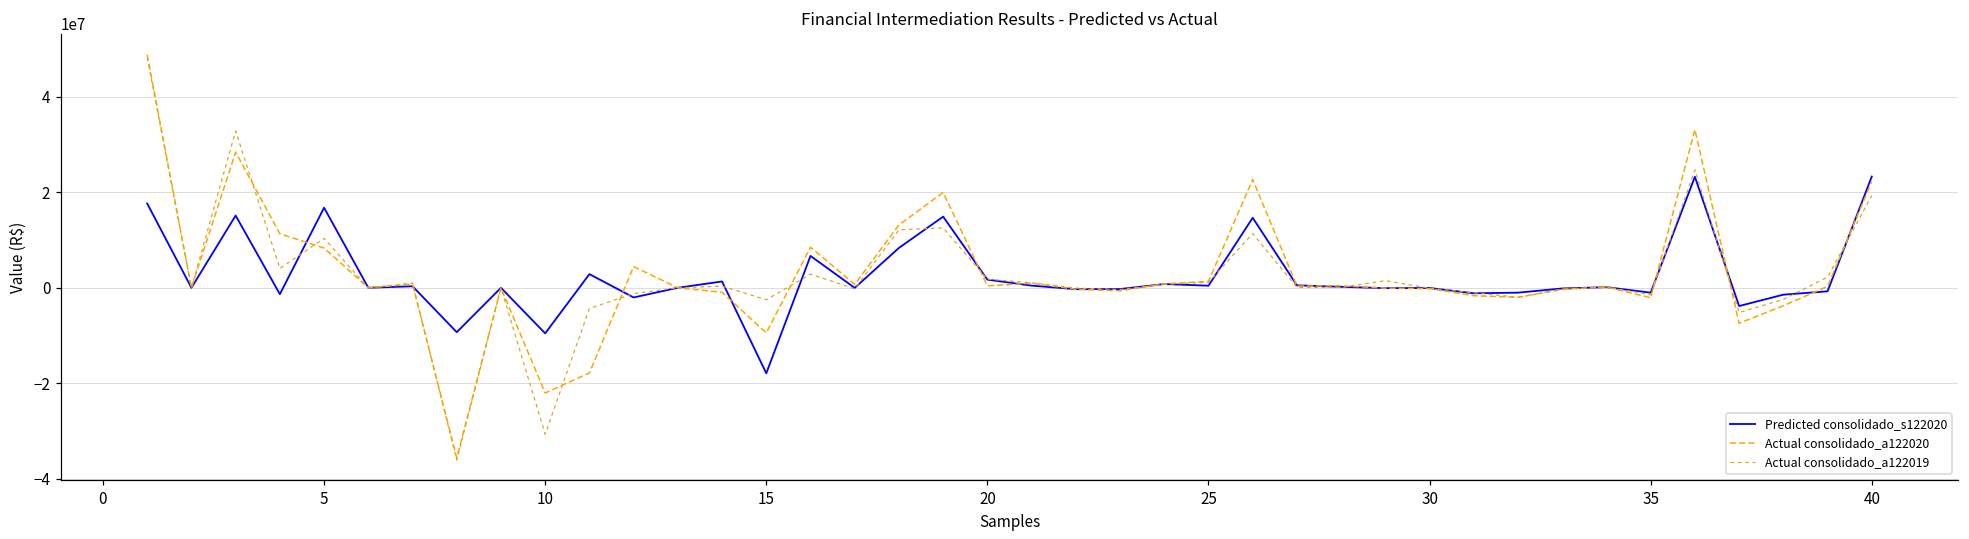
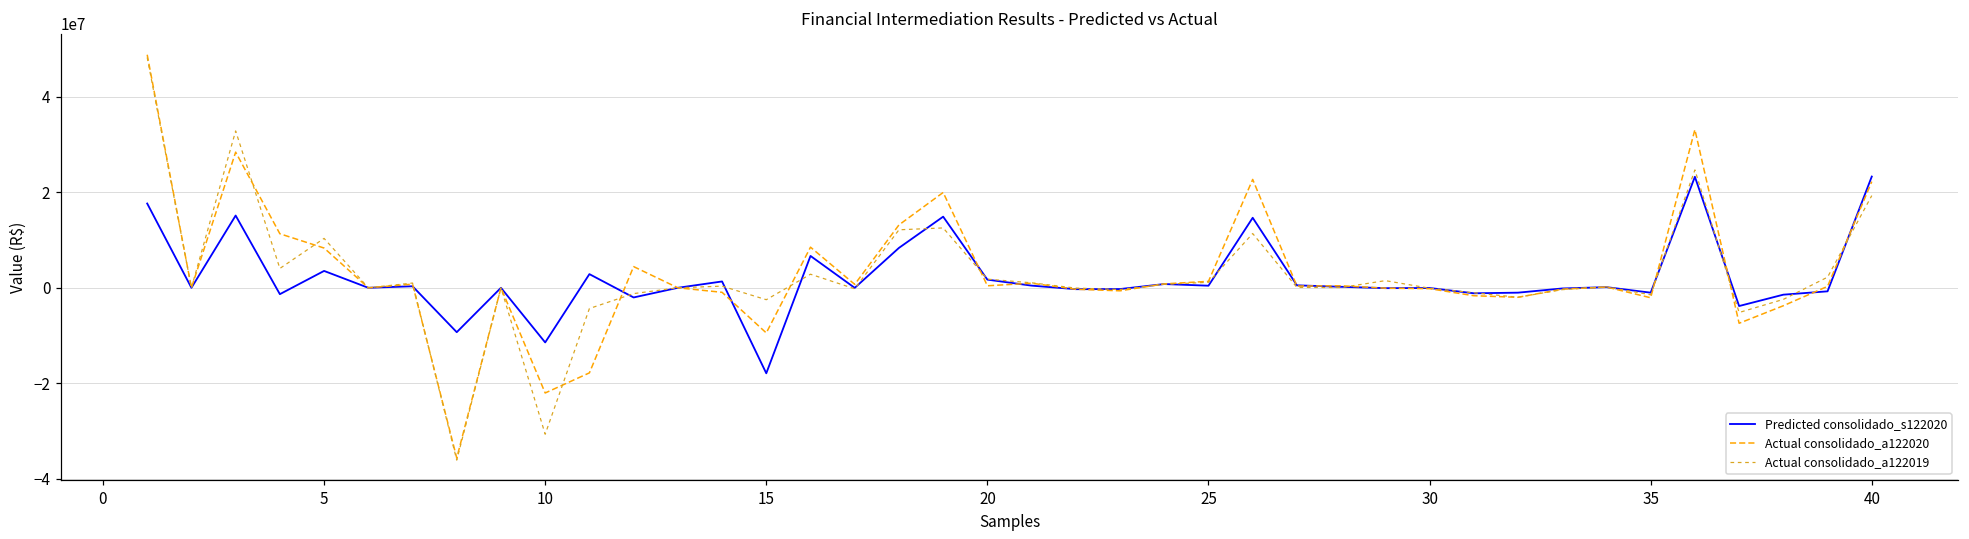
  {
    "Predicted consolidado_s122020": {
-     "5": 17000000,
-     "10": -10000000,
+     "5": 4000000,
+     "10": -11000000,
      "15": -18000000,
      "25": 0,
      "40": 23000000
    }
  }
